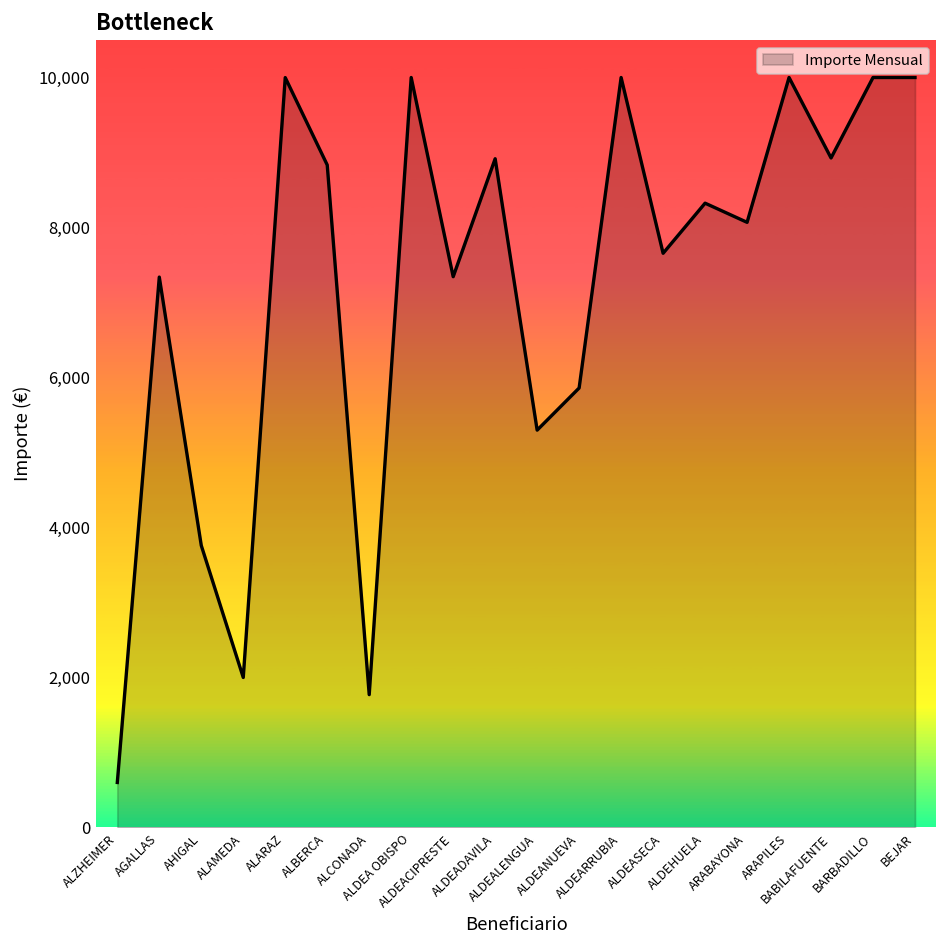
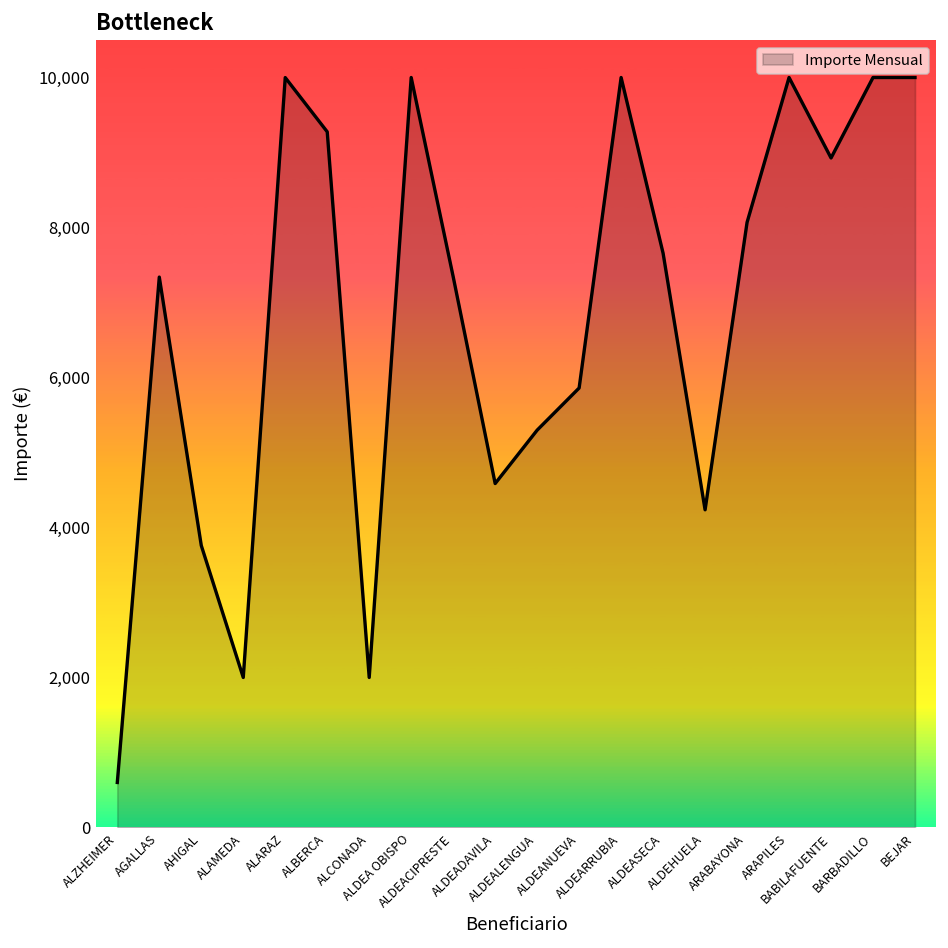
  {
    "ALZHEIMER": "600",
    "AGALLAS": "7,300",
    "AHIGAL": "3,800",
    "ALAMEDA": "2,000",
    "ALARAZ": "10,000",
-   "ALBERCA": "8,800",
-   "ALCONADA": "1,800",
+   "ALBERCA": "9,300",
+   "ALCONADA": "2,000",
    "ALDEA OBISPO": "10,000",
    "ALDEACIPRESTE": "7,300",
-   "ALDEADAVILA": "8,900",
+   "ALDEADAVILA": "4,600",
    "ALDEALENGUA": "5,300",
    "ALDEANUEVA": "5,900",
    "ALDEARRUBIA": "10,000",
    "ALDEASECA": "7,700",
-   "ALDEHUELA": "8,300",
+   "ALDEHUELA": "4,200",
    "ARABAYONA": "8,100",
    "ARAPILES": "10,000",
    "BABILAFUENTE": "8,900",
    "BARBADILLO": "10,000",
    "BEJAR": "10,000"
  }
